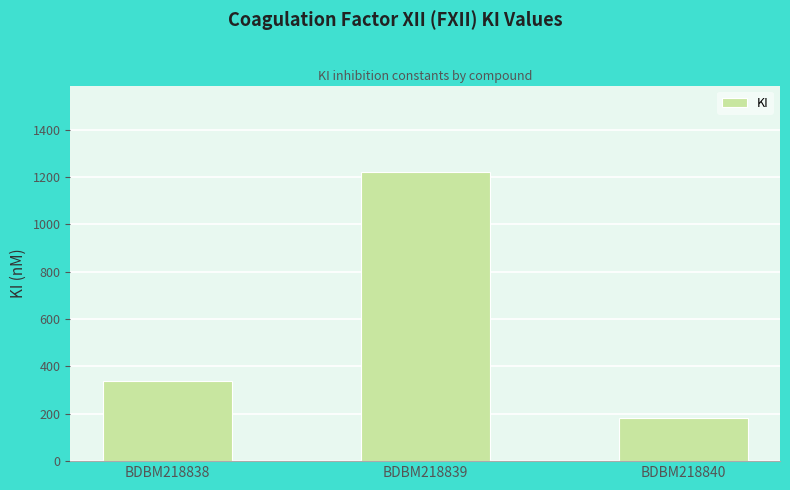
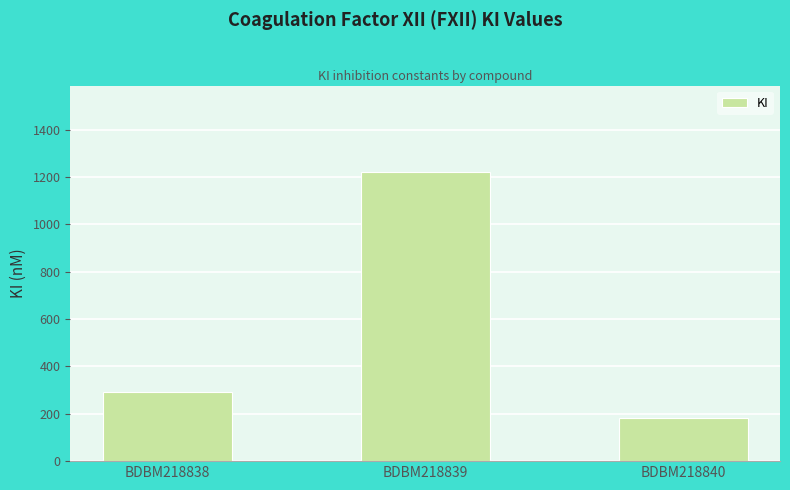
  {
-   "BDBM218838": 340,
+   "BDBM218838": 290,
    "BDBM218839": 1220,
    "BDBM218840": 180
  }
